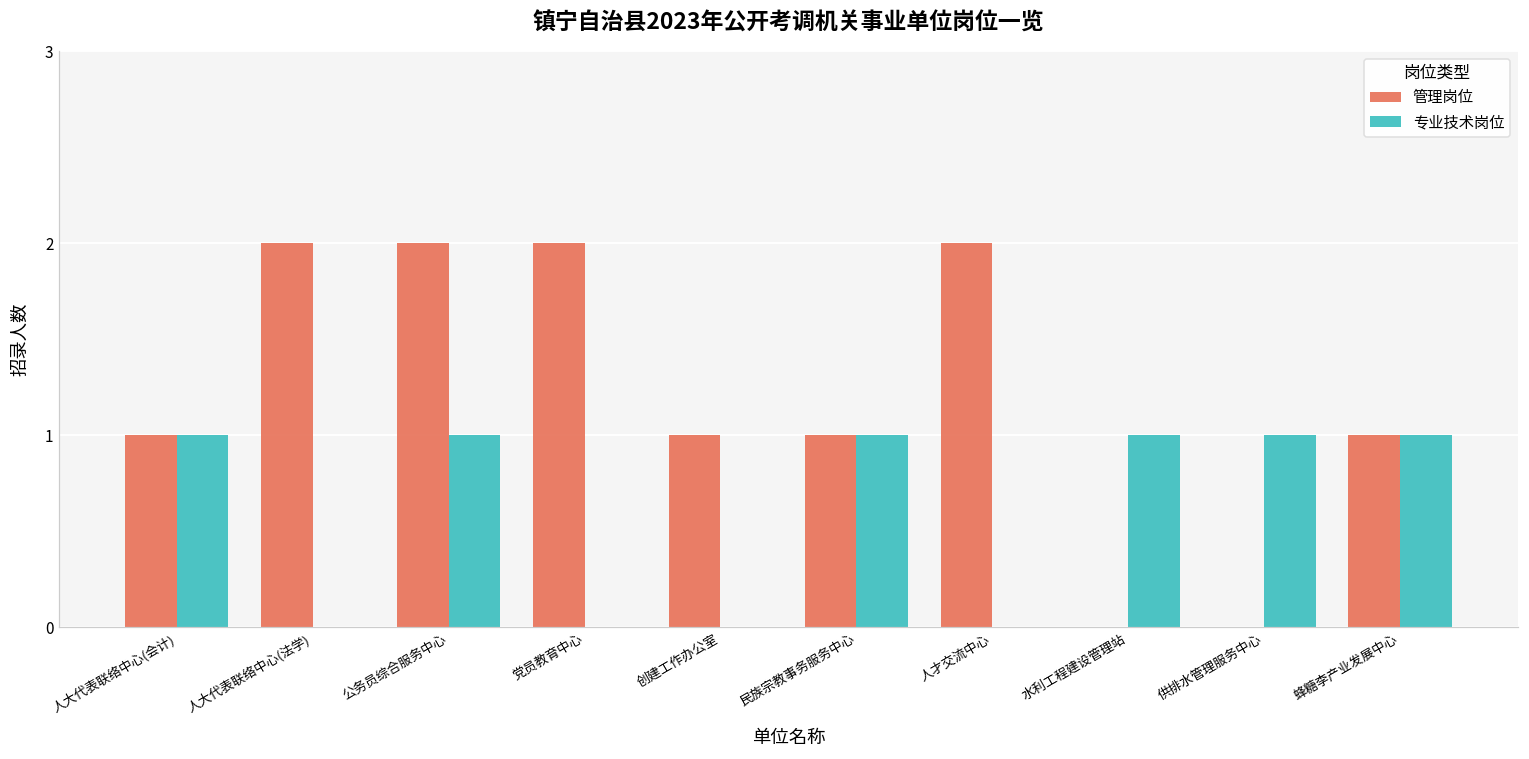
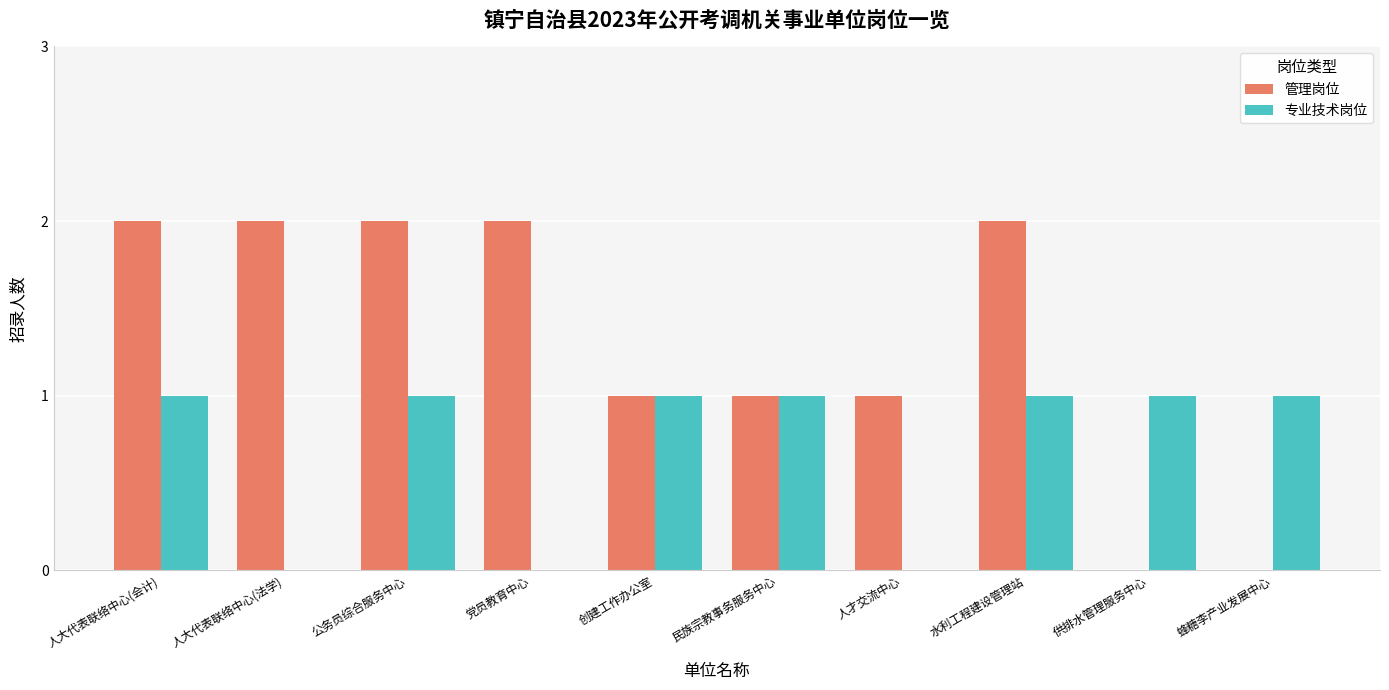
  {
    "管理岗位": {
-     "人大代表联络中心(会计)": 1,
+     "人大代表联络中心(会计)": 2,
      "人大代表联络中心(法学)": 2,
      "公务员综合服务中心": 2,
      "党员教育中心": 2,
      "创建工作办公室": 1,
      "民族宗教事务服务中心": 1,
-     "人才交流中心": 2,
-     "水利工程建设管理站": 0,
+     "人才交流中心": 1,
+     "水利工程建设管理站": 2,
      "供排水管理服务中心": 0,
-     "蜂糖李产业发展中心": 1
+     "蜂糖李产业发展中心": 0
    },
    "专业技术岗位": {
      "人大代表联络中心(会计)": 1,
      "人大代表联络中心(法学)": 0,
      "公务员综合服务中心": 1,
      "党员教育中心": 0,
-     "创建工作办公室": 0,
+     "创建工作办公室": 1,
      "民族宗教事务服务中心": 1,
      "人才交流中心": 0,
      "水利工程建设管理站": 1,
      "供排水管理服务中心": 1,
      "蜂糖李产业发展中心": 1
    }
  }
